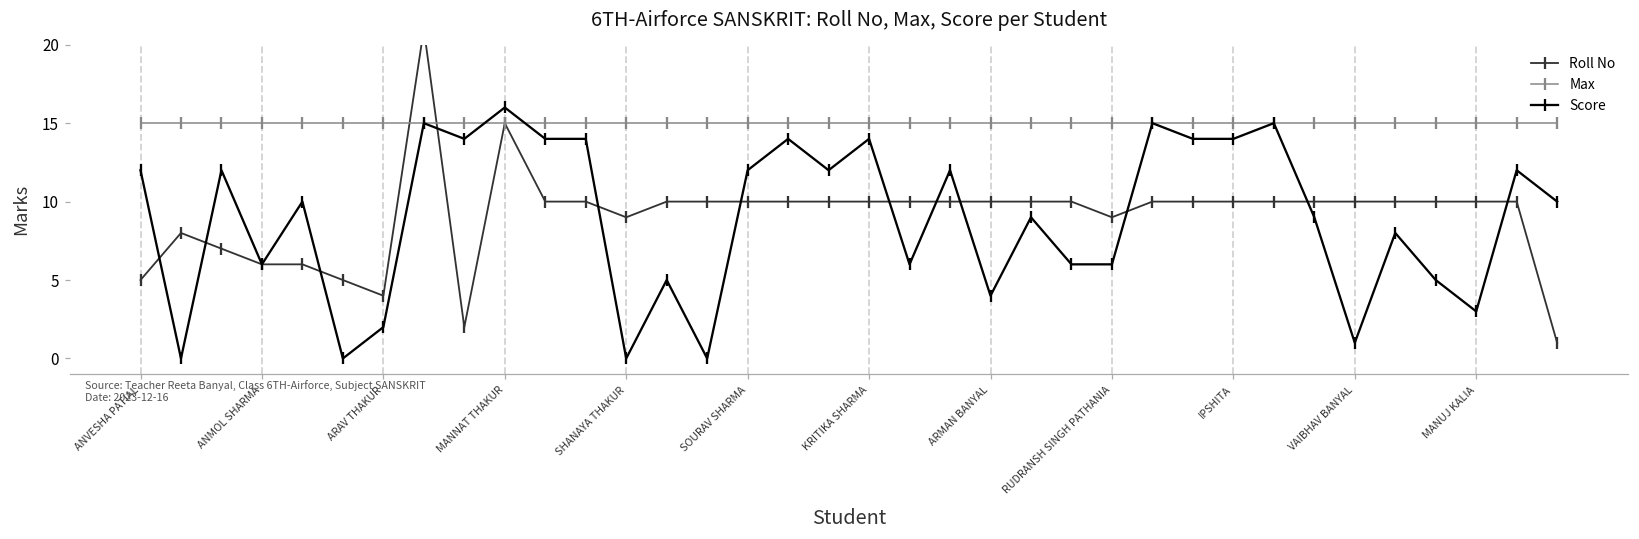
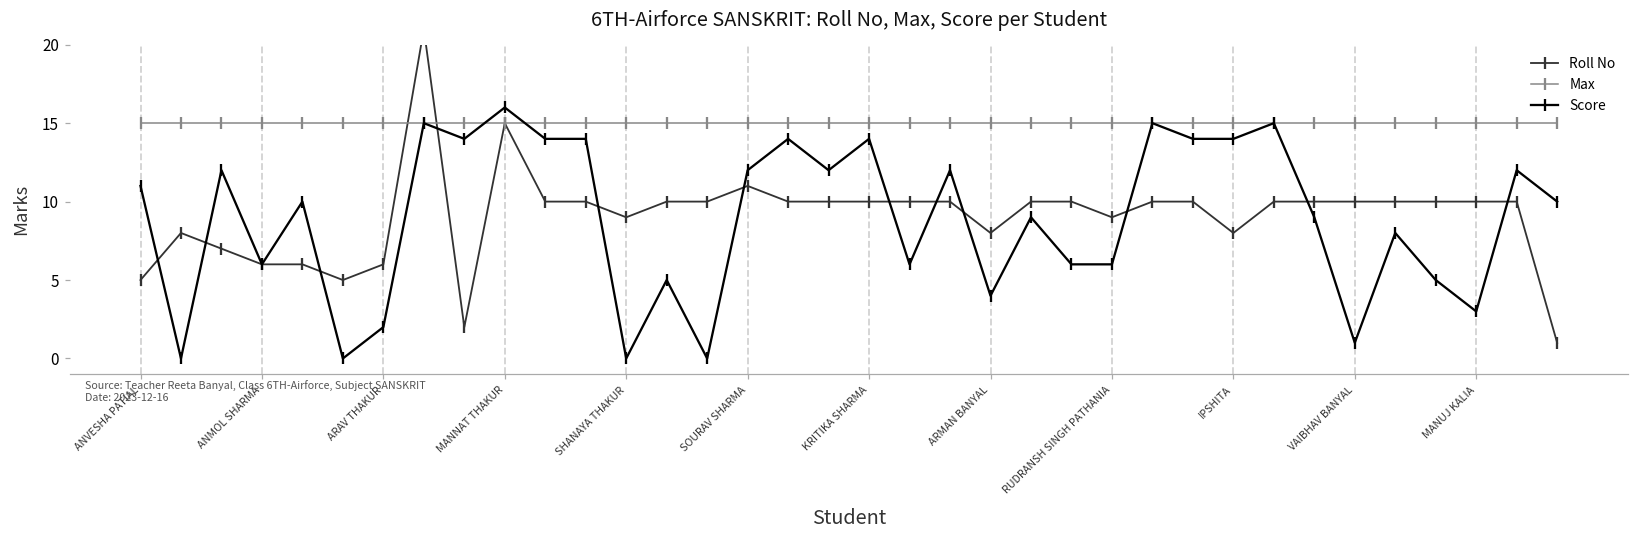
  {
    "Roll No": {
      "ANVESHA PATIAL": 5,
-     "ARAV THAKUR": 4,
+     "ARAV THAKUR": 6,
      "SHANAYA THAKUR": 9,
-     "SOURAV SHARMA": 10,
+     "SOURAV SHARMA": 11,
      "KRITIKA SHARMA": 10,
-     "ARMAN BANYAL": 10,
+     "ARMAN BANYAL": 8,
      "RUDRANSH SINGH PATHANIA": 9,
-     "IPSHITA": 10,
+     "IPSHITA": 8,
      "VAIBHAV BANYAL": 10,
      "MANUJ KALIA": 10
    },
    "Max": {
      "ANVESHA PATIAL": 15,
      "ANMOL SHARMA": 15,
      "ARAV THAKUR": 15,
      "SHANAYA THAKUR": 15,
      "SOURAV SHARMA": 15,
      "KRITIKA SHARMA": 15,
      "ARMAN BANYAL": 15,
      "RUDRANSH SINGH PATHANIA": 15,
      "IPSHITA": 15,
      "VAIBHAV BANYAL": 15,
      "MANUJ KALIA": 15
    },
    "Score": {
-     "ANVESHA PATIAL": 12,
+     "ANVESHA PATIAL": 11,
      "ARAV THAKUR": 2,
      "MANNAT THAKUR": 16,
      "SHANAYA THAKUR": 0,
      "SOURAV SHARMA": 12,
      "KRITIKA SHARMA": 14,
      "ARMAN BANYAL": 4,
      "RUDRANSH SINGH PATHANIA": 6,
      "IPSHITA": 14,
      "VAIBHAV BANYAL": 1,
      "MANUJ KALIA": 3
    }
  }
